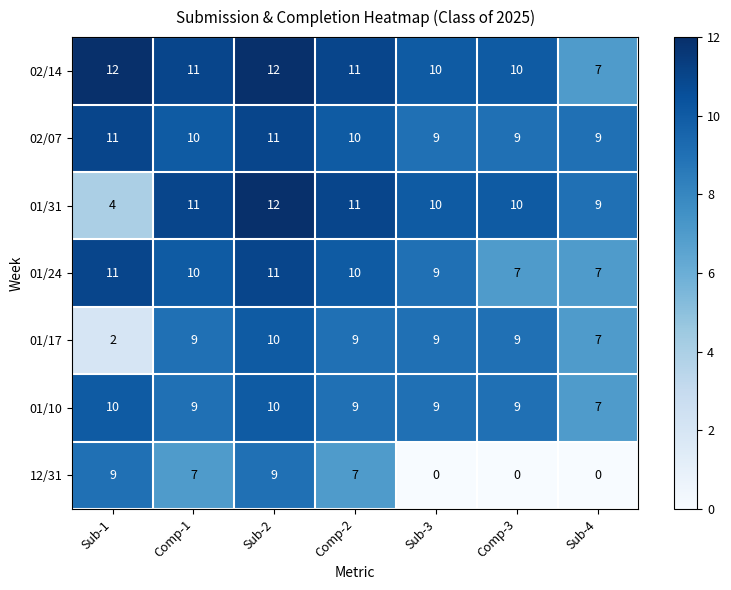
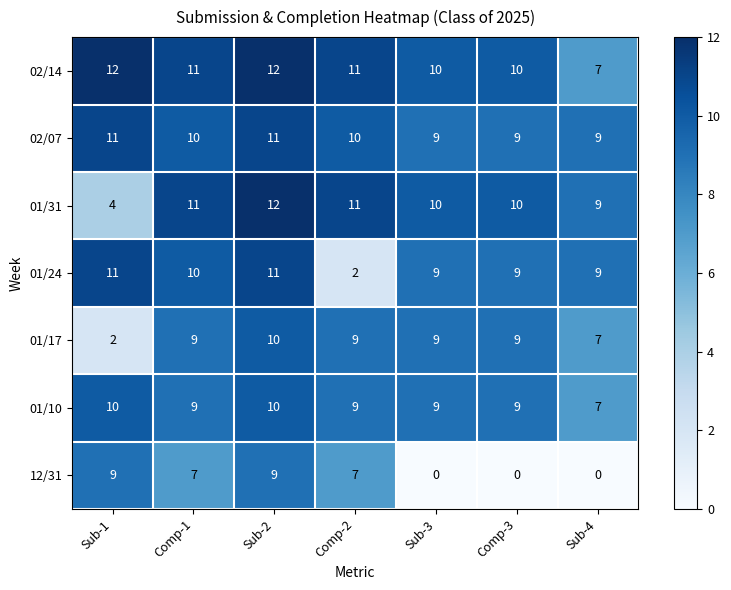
  {
    "02/14": {
      "Sub-1": 12,
      "Comp-1": 11,
      "Sub-2": 12,
      "Comp-2": 11,
      "Sub-3": 10,
      "Comp-3": 10,
      "Sub-4": 7
    },
    "02/07": {
      "Sub-1": 11,
      "Comp-1": 10,
      "Sub-2": 11,
      "Comp-2": 10,
      "Sub-3": 9,
      "Comp-3": 9,
      "Sub-4": 9
    },
    "01/31": {
      "Sub-1": 4,
      "Comp-1": 11,
      "Sub-2": 12,
      "Comp-2": 11,
      "Sub-3": 10,
      "Comp-3": 10,
      "Sub-4": 9
    },
    "01/24": {
      "Sub-1": 11,
      "Comp-1": 10,
      "Sub-2": 11,
-     "Comp-2": 10,
+     "Comp-2": 2,
      "Sub-3": 9,
-     "Comp-3": 7,
-     "Sub-4": 7
+     "Comp-3": 9,
+     "Sub-4": 9
    },
    "01/17": {
      "Sub-1": 2,
      "Comp-1": 9,
      "Sub-2": 10,
      "Comp-2": 9,
      "Sub-3": 9,
      "Comp-3": 9,
      "Sub-4": 7
    },
    "01/10": {
      "Sub-1": 10,
      "Comp-1": 9,
      "Sub-2": 10,
      "Comp-2": 9,
      "Sub-3": 9,
      "Comp-3": 9,
      "Sub-4": 7
    },
    "12/31": {
      "Sub-1": 9,
      "Comp-1": 7,
      "Sub-2": 9,
      "Comp-2": 7,
      "Sub-3": 0,
      "Comp-3": 0,
      "Sub-4": 0
    }
  }
